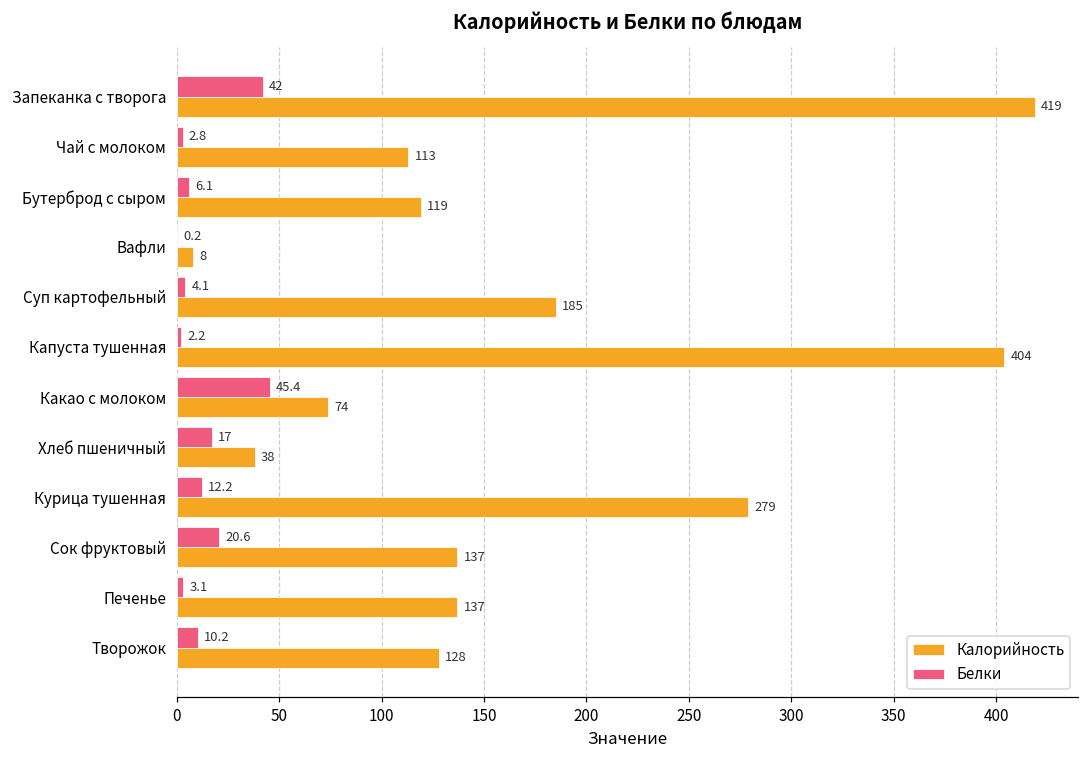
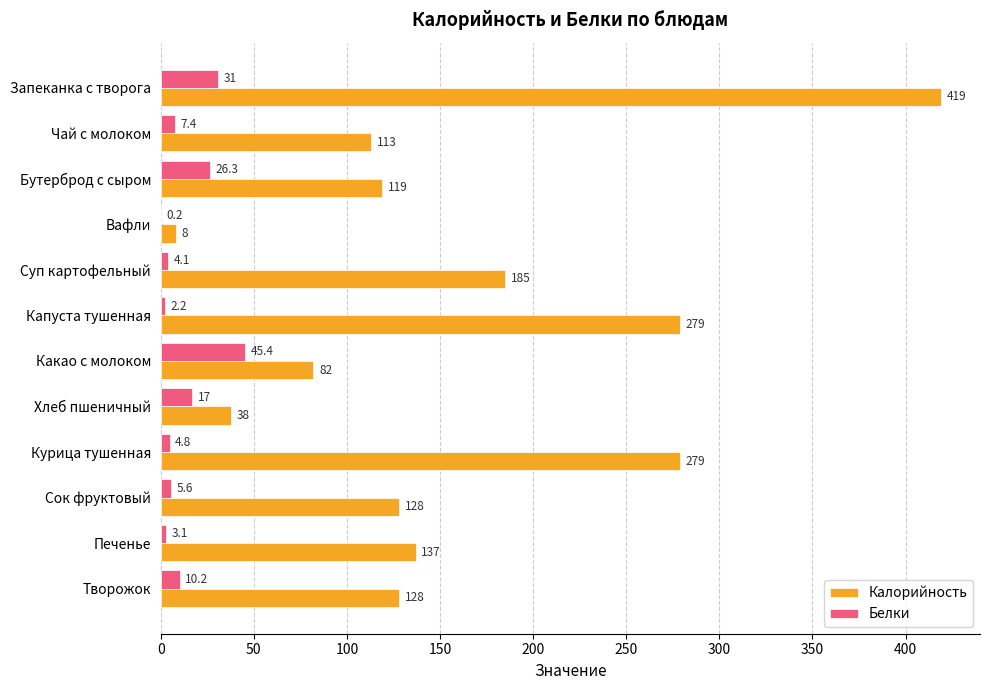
  {
    "Калорийность": {
      "Запеканка с творога": 419,
      "Чай с молоком": 113,
      "Бутерброд с сыром": 119,
      "Вафли": 8,
      "Суп картофельный": 185,
-     "Капуста тушенная": 404,
-     "Какао с молоком": 74,
+     "Капуста тушенная": 279,
+     "Какао с молоком": 82,
      "Хлеб пшеничный": 38,
      "Курица тушенная": 279,
-     "Сок фруктовый": 137,
+     "Сок фруктовый": 128,
      "Печенье": 137,
      "Творожок": 128
    },
    "Белки": {
-     "Запеканка с творога": 42,
-     "Чай с молоком": 2.8,
-     "Бутерброд с сыром": 6.1,
+     "Запеканка с творога": 31,
+     "Чай с молоком": 7.4,
+     "Бутерброд с сыром": 26.3,
      "Вафли": 0.2,
      "Суп картофельный": 4.1,
      "Капуста тушенная": 2.2,
      "Какао с молоком": 45.4,
      "Хлеб пшеничный": 17,
-     "Курица тушенная": 12.2,
-     "Сок фруктовый": 20.6,
+     "Курица тушенная": 4.8,
+     "Сок фруктовый": 5.6,
      "Печенье": 3.1,
      "Творожок": 10.2
    }
  }
